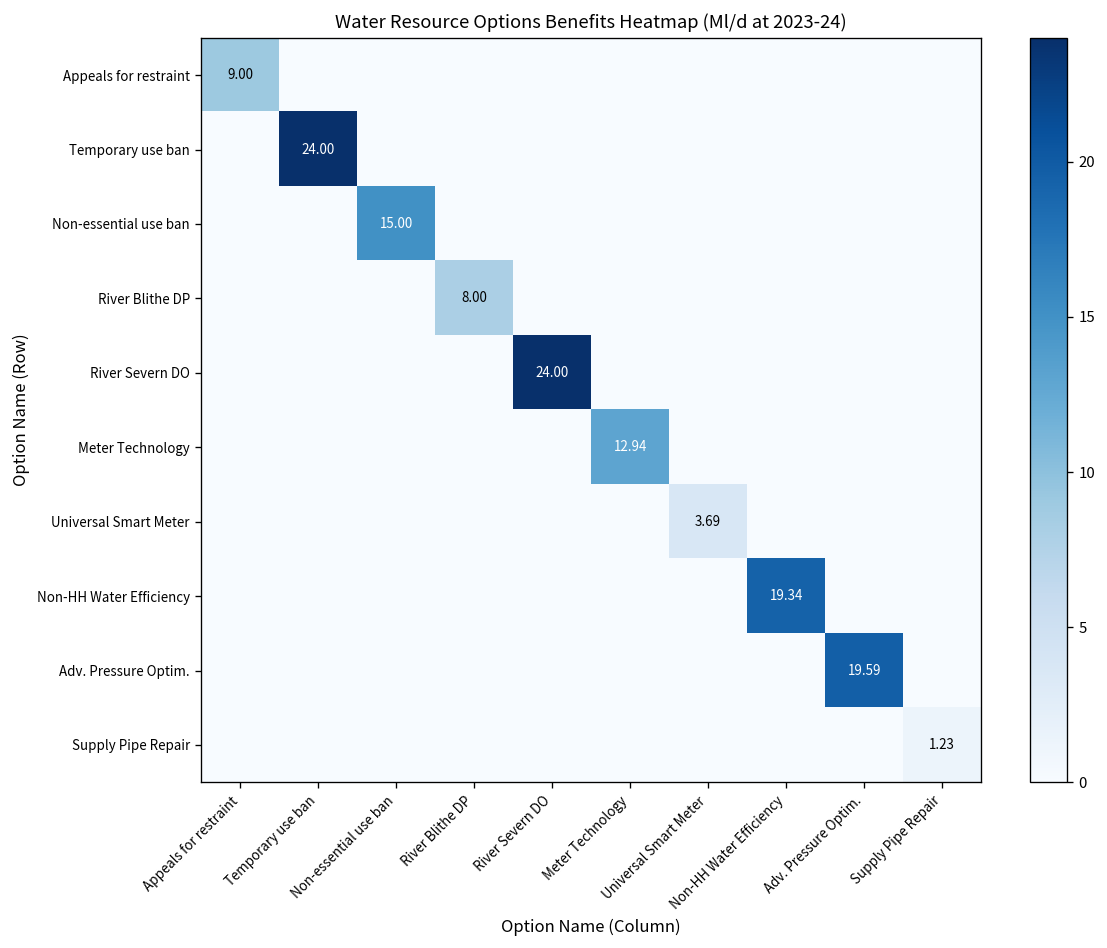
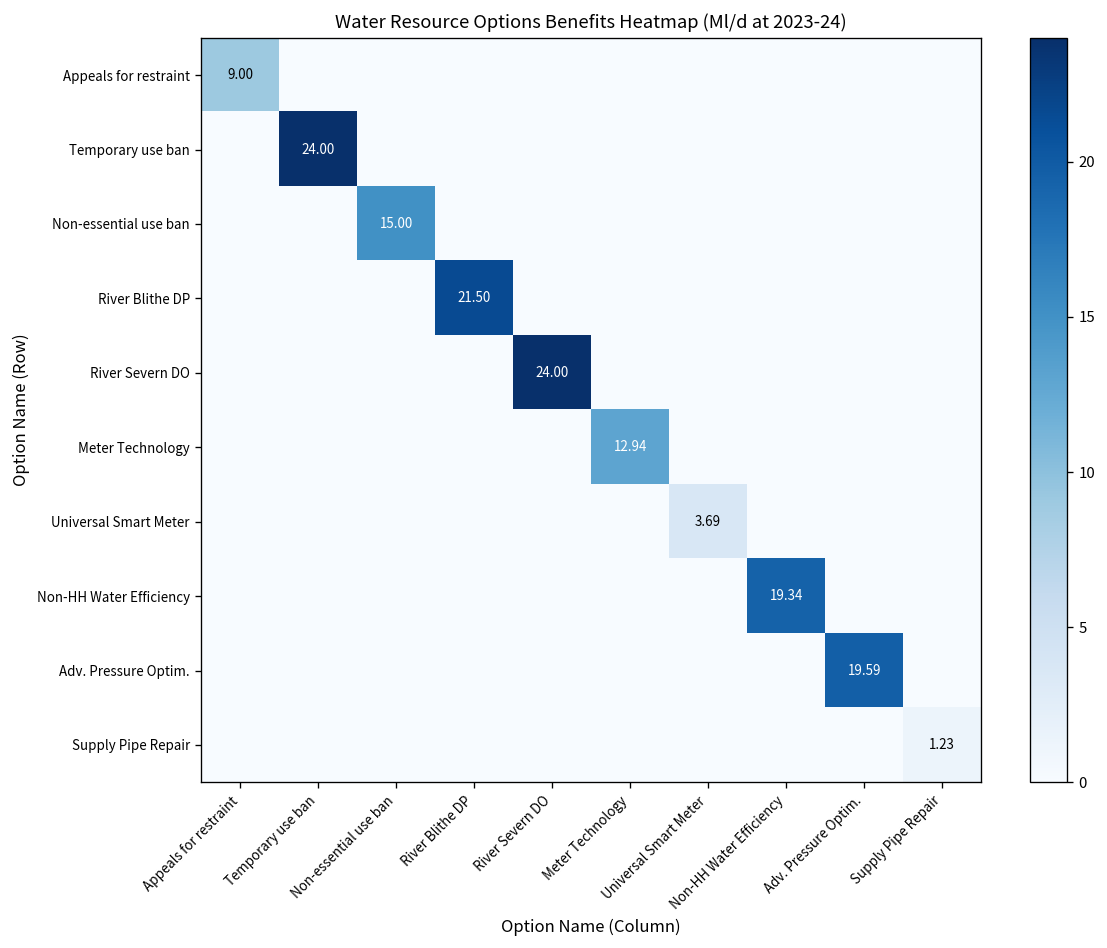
  {
    "Appeals for restraint": {
      "Appeals for restraint": 9.00
    },
    "Temporary use ban": {
      "Temporary use ban": 24.00
    },
    "Non-essential use ban": {
      "Non-essential use ban": 15.00
    },
    "River Blithe DP": {
-     "River Blithe DP": 8.00
+     "River Blithe DP": 21.50
    },
    "River Severn DO": {
      "River Severn DO": 24.00
    },
    "Meter Technology": {
      "Meter Technology": 12.94
    },
    "Universal Smart Meter": {
      "Universal Smart Meter": 3.69
    },
    "Non-HH Water Efficiency": {
      "Non-HH Water Efficiency": 19.34
    },
    "Adv. Pressure Optim.": {
      "Adv. Pressure Optim.": 19.59
    },
    "Supply Pipe Repair": {
      "Supply Pipe Repair": 1.23
    }
  }
